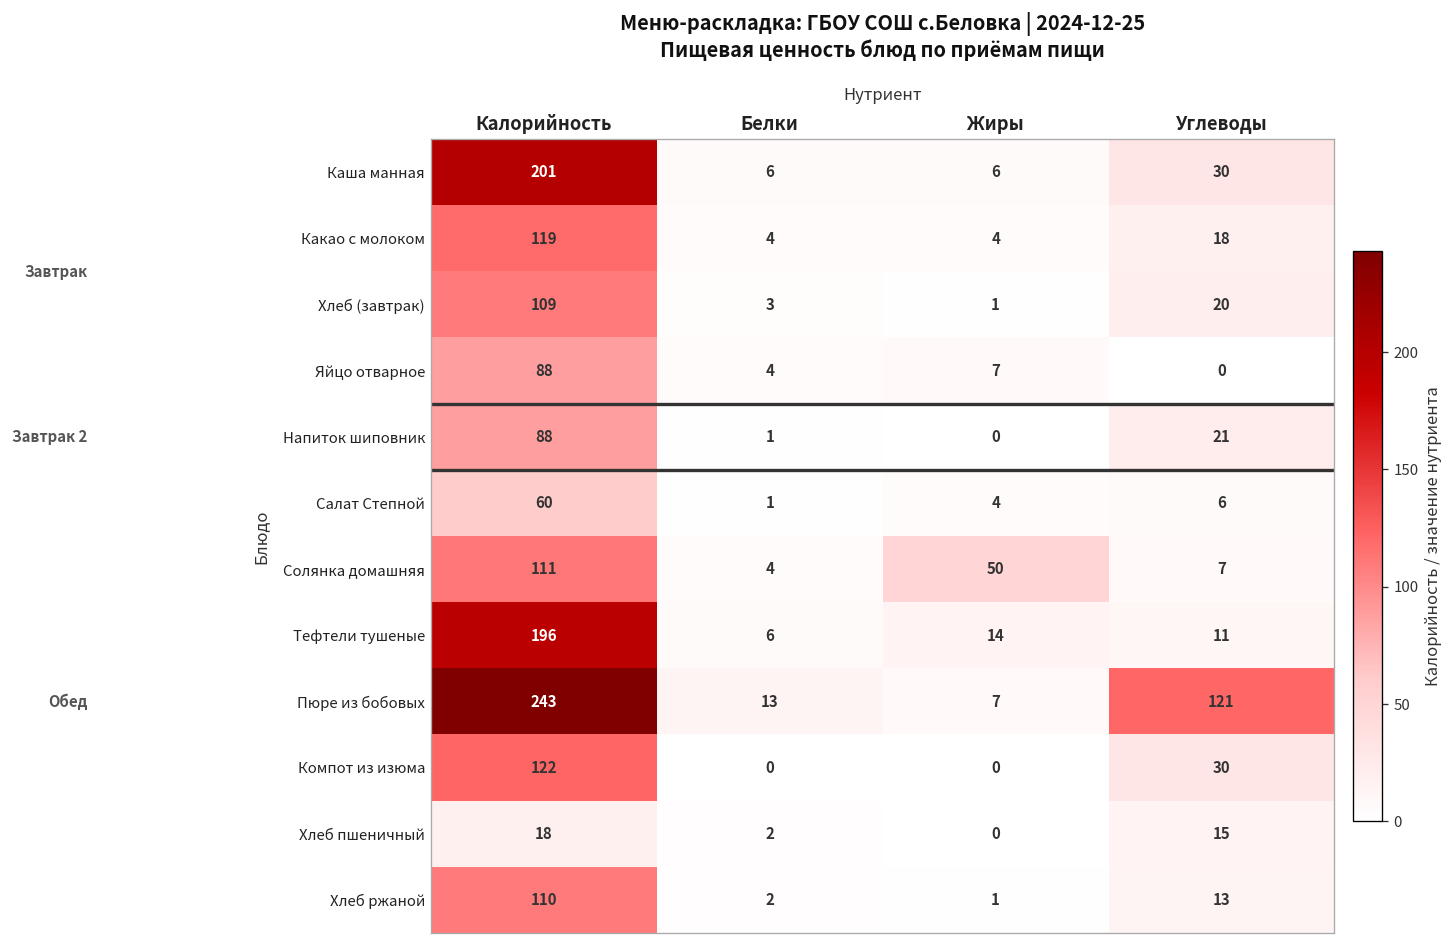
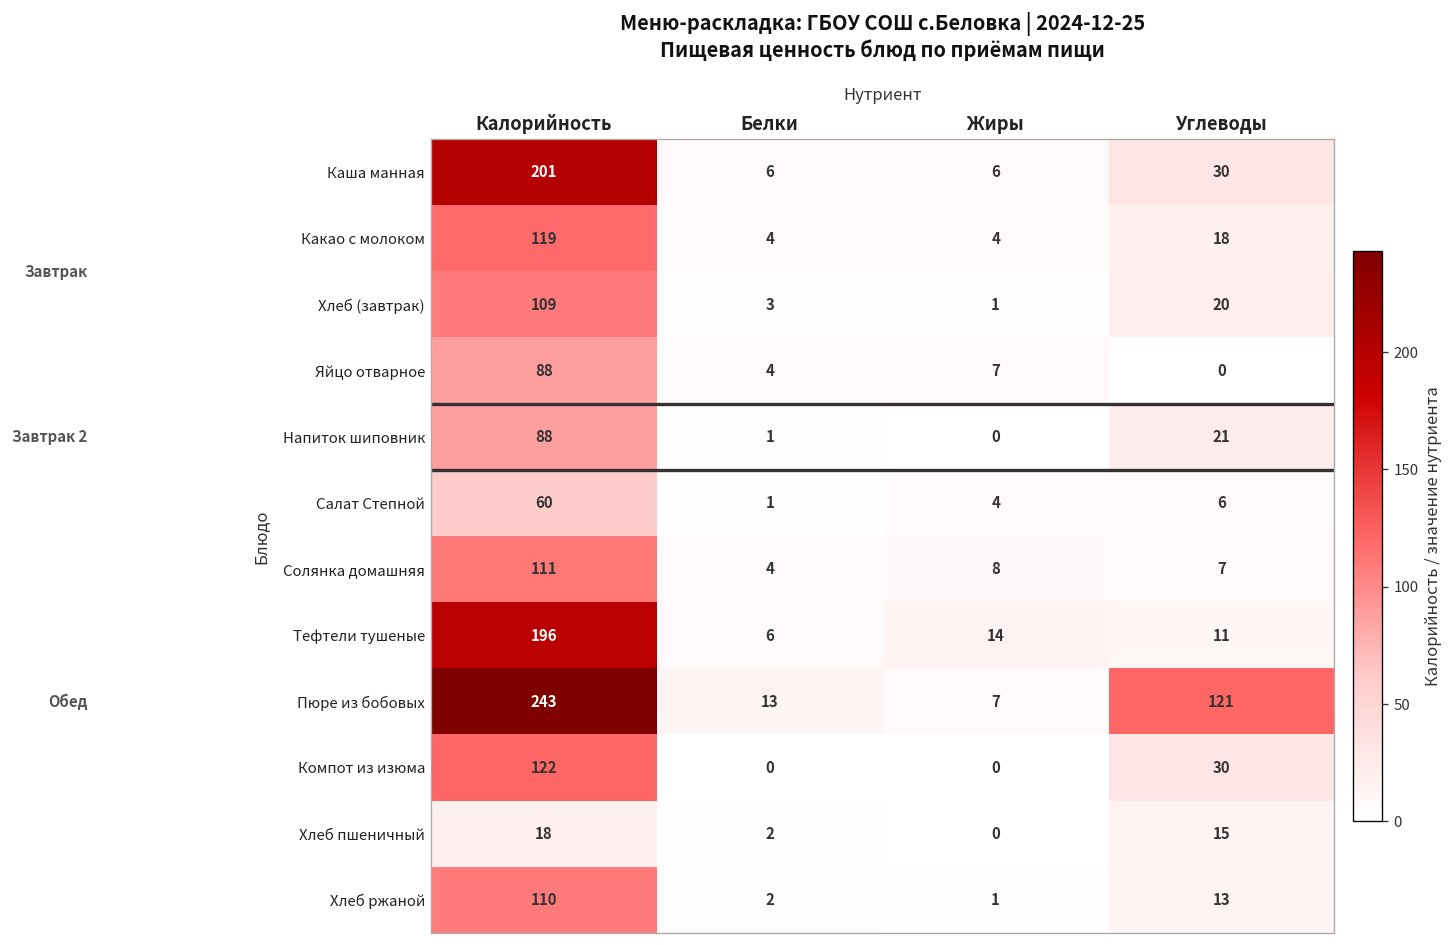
  {
    "Каша манная": {
      "Калорийность": 201,
      "Белки": 6,
      "Жиры": 6,
      "Углеводы": 30
    },
    "Какао с молоком": {
      "Калорийность": 119,
      "Белки": 4,
      "Жиры": 4,
      "Углеводы": 18
    },
    "Хлеб (завтрак)": {
      "Калорийность": 109,
      "Белки": 3,
      "Жиры": 1,
      "Углеводы": 20
    },
    "Яйцо отварное": {
      "Калорийность": 88,
      "Белки": 4,
      "Жиры": 7,
      "Углеводы": 0
    },
    "Напиток шиповник": {
      "Калорийность": 88,
      "Белки": 1,
      "Жиры": 0,
      "Углеводы": 21
    },
    "Салат Степной": {
      "Калорийность": 60,
      "Белки": 1,
      "Жиры": 4,
      "Углеводы": 6
    },
    "Солянка домашняя": {
      "Калорийность": 111,
      "Белки": 4,
-     "Жиры": 50,
+     "Жиры": 8,
      "Углеводы": 7
    },
    "Тефтели тушеные": {
      "Калорийность": 196,
      "Белки": 6,
      "Жиры": 14,
      "Углеводы": 11
    },
    "Пюре из бобовых": {
      "Калорийность": 243,
      "Белки": 13,
      "Жиры": 7,
      "Углеводы": 121
    },
    "Компот из изюма": {
      "Калорийность": 122,
      "Белки": 0,
      "Жиры": 0,
      "Углеводы": 30
    },
    "Хлеб пшеничный": {
      "Калорийность": 18,
      "Белки": 2,
      "Жиры": 0,
      "Углеводы": 15
    },
    "Хлеб ржаной": {
      "Калорийность": 110,
      "Белки": 2,
      "Жиры": 1,
      "Углеводы": 13
    }
  }
